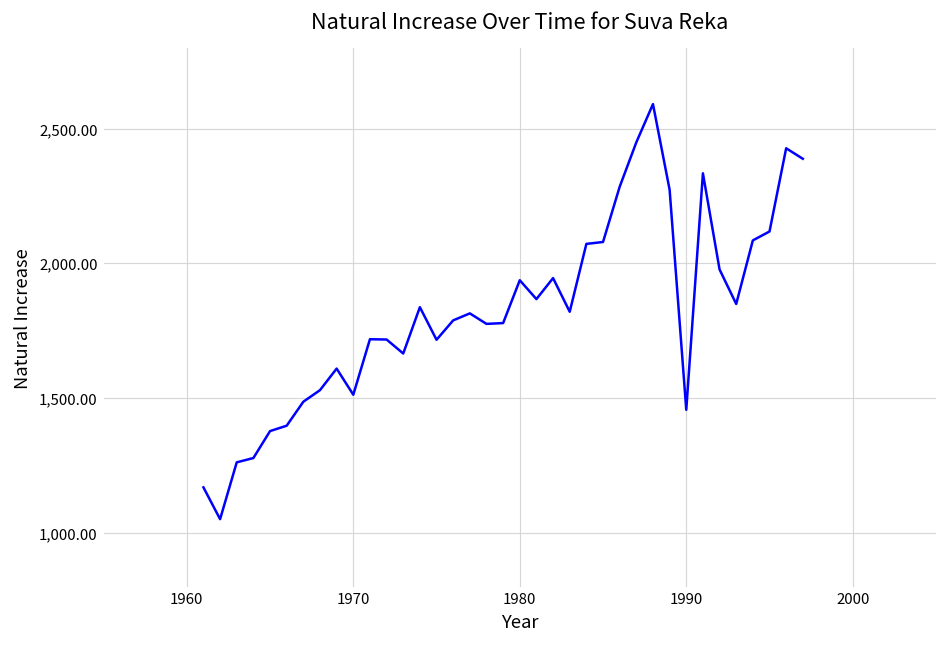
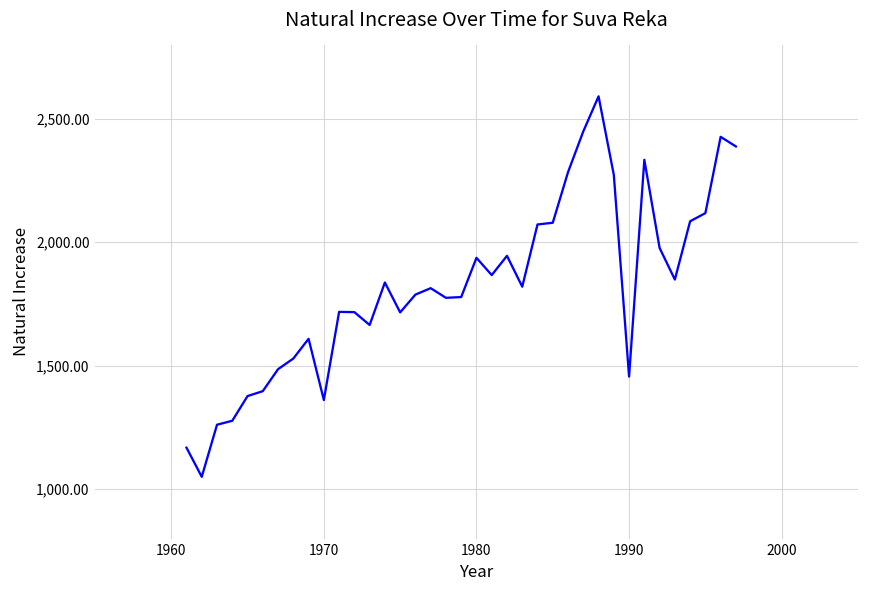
  {
-   "1970": "1,510",
+   "1970": "1,360",
    "1980": "1,940",
    "1990": "1,460"
  }
